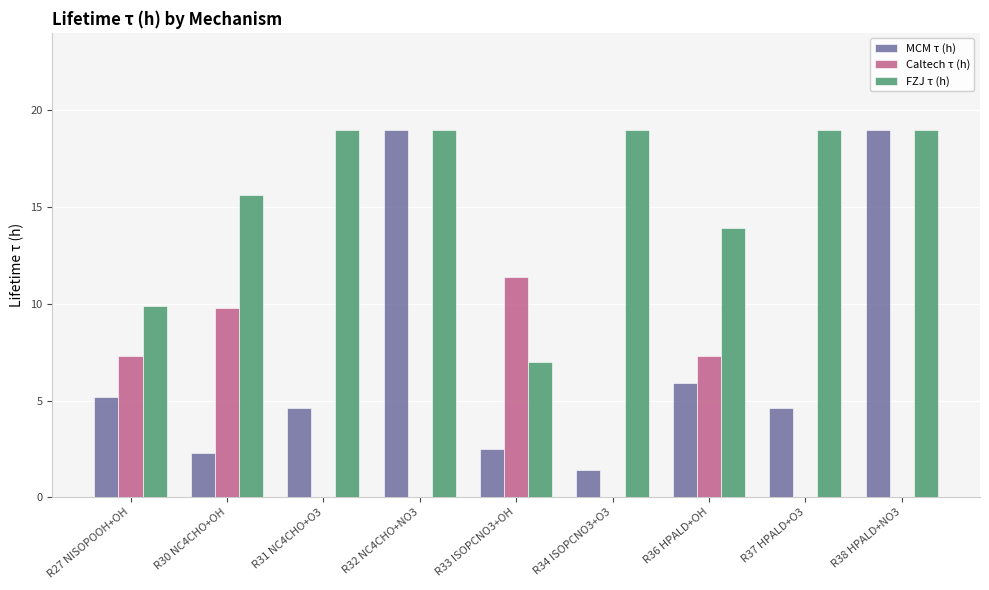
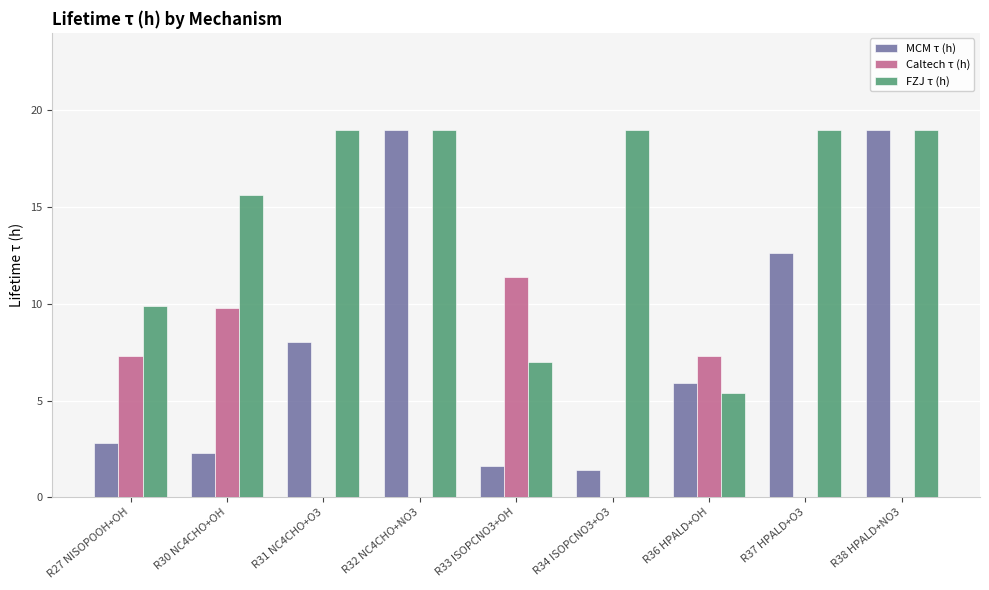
  {
    "MCM τ (h)": {
-     "R27 NISOPOOH+OH": 5.2,
+     "R27 NISOPOOH+OH": 2.8,
      "R30 NC4CHO+OH": 2.3,
-     "R31 NC4CHO+O3": 4.6,
+     "R31 NC4CHO+O3": 8.0,
      "R32 NC4CHO+NO3": 19.0,
-     "R33 ISOPCNO3+OH": 2.5,
+     "R33 ISOPCNO3+OH": 1.6,
      "R34 ISOPCNO3+O3": 1.4,
      "R36 HPALD+OH": 5.9,
-     "R37 HPALD+O3": 4.6,
+     "R37 HPALD+O3": 12.6,
      "R38 HPALD+NO3": 19.0
    },
    "Caltech τ (h)": {
      "R27 NISOPOOH+OH": 7.3,
      "R30 NC4CHO+OH": 9.8,
      "R31 NC4CHO+O3": 0.0,
      "R32 NC4CHO+NO3": 0.0,
      "R33 ISOPCNO3+OH": 11.4,
      "R34 ISOPCNO3+O3": 0.0,
      "R36 HPALD+OH": 7.3,
      "R37 HPALD+O3": 0.0,
      "R38 HPALD+NO3": 0.0
    },
    "FZJ τ (h)": {
      "R27 NISOPOOH+OH": 9.9,
      "R30 NC4CHO+OH": 15.6,
      "R31 NC4CHO+O3": 19.0,
      "R32 NC4CHO+NO3": 19.0,
      "R33 ISOPCNO3+OH": 7.0,
      "R34 ISOPCNO3+O3": 19.0,
-     "R36 HPALD+OH": 13.9,
+     "R36 HPALD+OH": 5.4,
      "R37 HPALD+O3": 19.0,
      "R38 HPALD+NO3": 19.0
    }
  }
